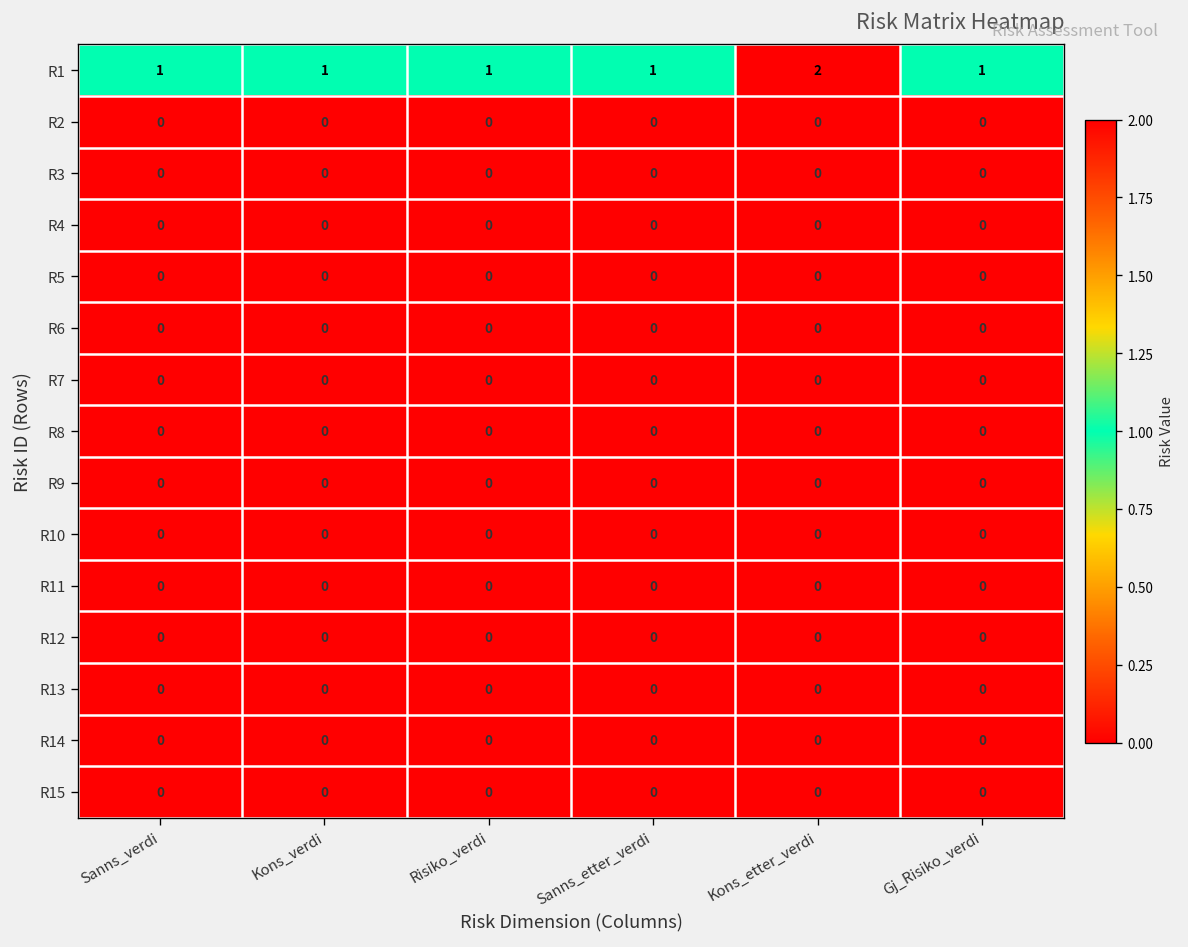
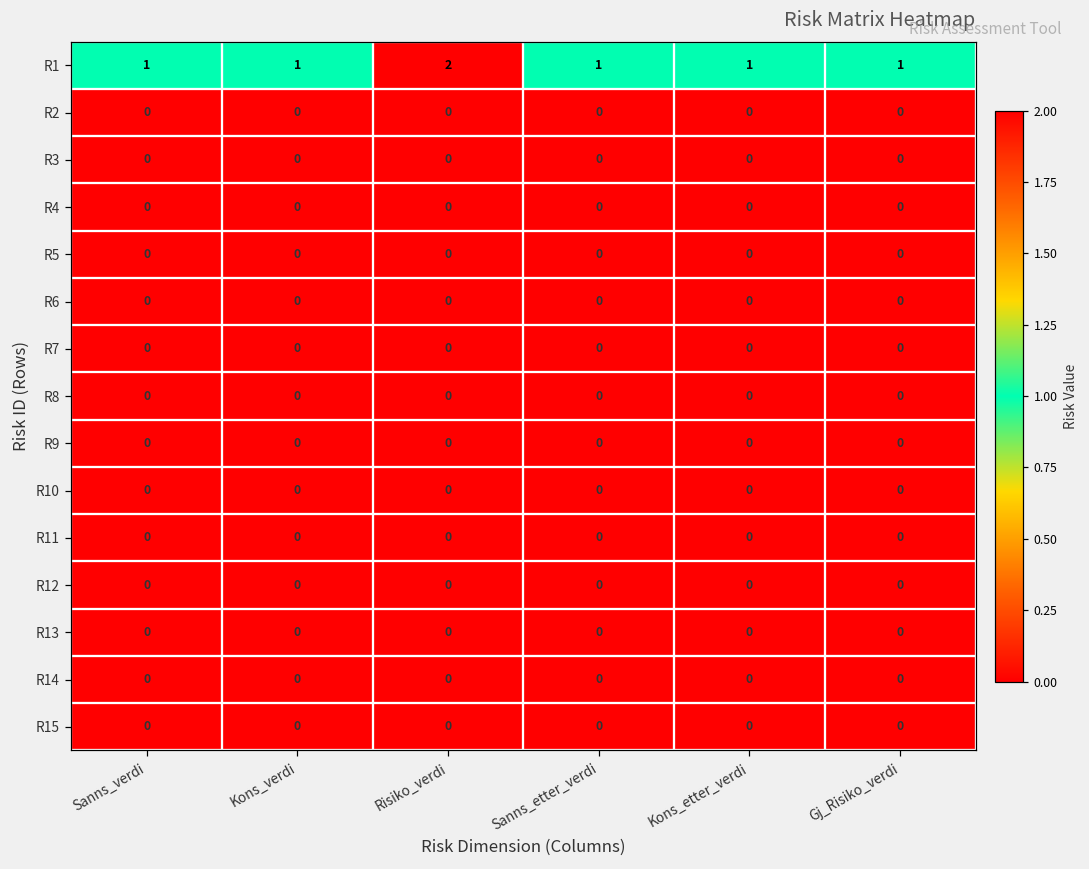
  {
    "R1": {
      "Sanns_verdi": 1,
      "Kons_verdi": 1,
-     "Risiko_verdi": 1,
+     "Risiko_verdi": 2,
      "Sanns_etter_verdi": 1,
-     "Kons_etter_verdi": 2,
+     "Kons_etter_verdi": 1,
      "Gj_Risiko_verdi": 1
    },
    "R2": {
      "Sanns_verdi": 0,
      "Kons_verdi": 0,
      "Risiko_verdi": 0,
      "Sanns_etter_verdi": 0,
      "Kons_etter_verdi": 0,
      "Gj_Risiko_verdi": 0
    },
    "R3": {
      "Sanns_verdi": 0,
      "Kons_verdi": 0,
      "Risiko_verdi": 0,
      "Sanns_etter_verdi": 0,
      "Kons_etter_verdi": 0,
      "Gj_Risiko_verdi": 0
    },
    "R4": {
      "Sanns_verdi": 0,
      "Kons_verdi": 0,
      "Risiko_verdi": 0,
      "Sanns_etter_verdi": 0,
      "Kons_etter_verdi": 0,
      "Gj_Risiko_verdi": 0
    },
    "R5": {
      "Sanns_verdi": 0,
      "Kons_verdi": 0,
      "Risiko_verdi": 0,
      "Sanns_etter_verdi": 0,
      "Kons_etter_verdi": 0,
      "Gj_Risiko_verdi": 0
    },
    "R6": {
      "Sanns_verdi": 0,
      "Kons_verdi": 0,
      "Risiko_verdi": 0,
      "Sanns_etter_verdi": 0,
      "Kons_etter_verdi": 0,
      "Gj_Risiko_verdi": 0
    },
    "R7": {
      "Sanns_verdi": 0,
      "Kons_verdi": 0,
      "Risiko_verdi": 0,
      "Sanns_etter_verdi": 0,
      "Kons_etter_verdi": 0,
      "Gj_Risiko_verdi": 0
    },
    "R8": {
      "Sanns_verdi": 0,
      "Kons_verdi": 0,
      "Risiko_verdi": 0,
      "Sanns_etter_verdi": 0,
      "Kons_etter_verdi": 0,
      "Gj_Risiko_verdi": 0
    },
    "R9": {
      "Sanns_verdi": 0,
      "Kons_verdi": 0,
      "Risiko_verdi": 0,
      "Sanns_etter_verdi": 0,
      "Kons_etter_verdi": 0,
      "Gj_Risiko_verdi": 0
    },
    "R10": {
      "Sanns_verdi": 0,
      "Kons_verdi": 0,
      "Risiko_verdi": 0,
      "Sanns_etter_verdi": 0,
      "Kons_etter_verdi": 0,
      "Gj_Risiko_verdi": 0
    },
    "R11": {
      "Sanns_verdi": 0,
      "Kons_verdi": 0,
      "Risiko_verdi": 0,
      "Sanns_etter_verdi": 0,
      "Kons_etter_verdi": 0,
      "Gj_Risiko_verdi": 0
    },
    "R12": {
      "Sanns_verdi": 0,
      "Kons_verdi": 0,
      "Risiko_verdi": 0,
      "Sanns_etter_verdi": 0,
      "Kons_etter_verdi": 0,
      "Gj_Risiko_verdi": 0
    },
    "R13": {
      "Sanns_verdi": 0,
      "Kons_verdi": 0,
      "Risiko_verdi": 0,
      "Sanns_etter_verdi": 0,
      "Kons_etter_verdi": 0,
      "Gj_Risiko_verdi": 0
    },
    "R14": {
      "Sanns_verdi": 0,
      "Kons_verdi": 0,
      "Risiko_verdi": 0,
      "Sanns_etter_verdi": 0,
      "Kons_etter_verdi": 0,
      "Gj_Risiko_verdi": 0
    },
    "R15": {
      "Sanns_verdi": 0,
      "Kons_verdi": 0,
      "Risiko_verdi": 0,
      "Sanns_etter_verdi": 0,
      "Kons_etter_verdi": 0,
      "Gj_Risiko_verdi": 0
    }
  }
